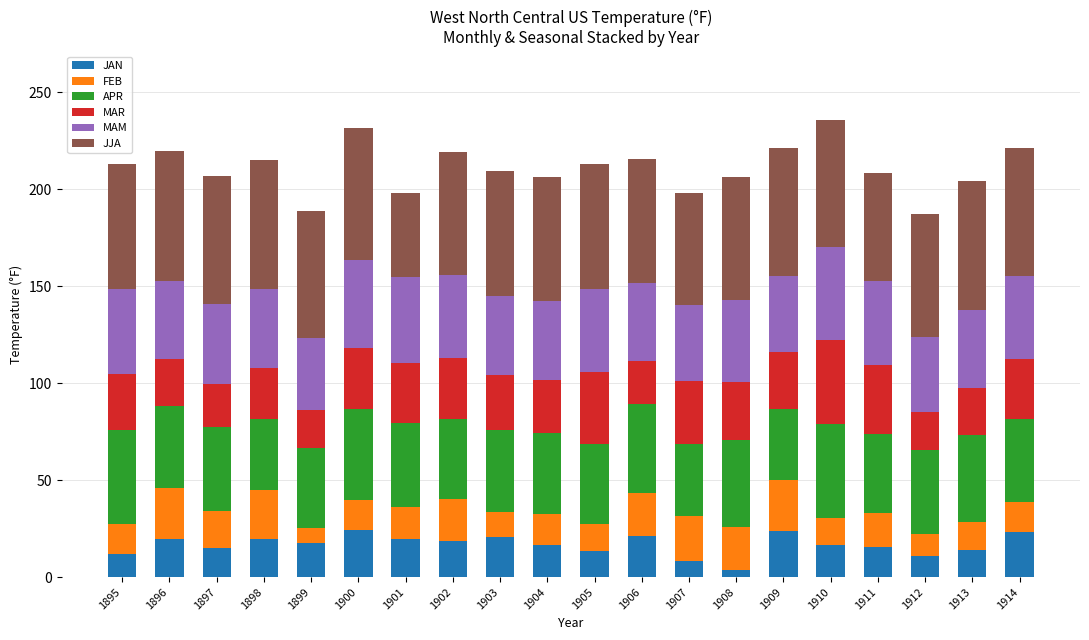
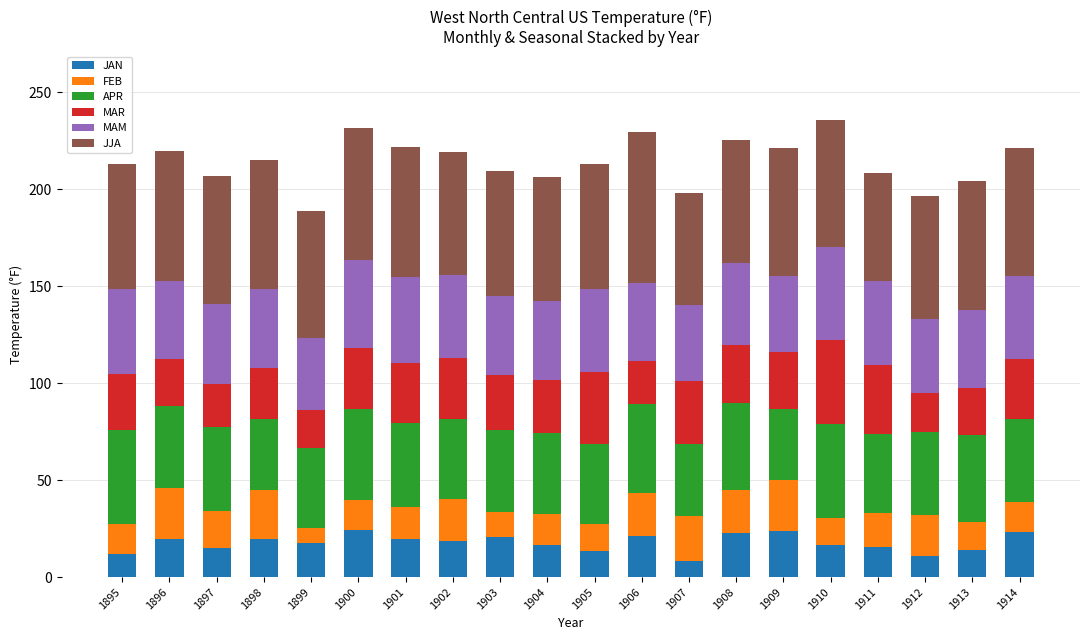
  {
    "JAN": {
      "1895": 12,
      "1896": 20,
      "1897": 15,
      "1898": 20,
      "1899": 17,
      "1900": 24,
      "1901": 20,
      "1902": 19,
      "1903": 21,
      "1904": 17,
      "1905": 14,
      "1906": 21,
      "1907": 8,
-     "1908": 4,
+     "1908": 23,
      "1909": 24,
      "1910": 17,
      "1911": 16,
      "1912": 11,
      "1913": 14,
      "1914": 24
    },
    "FEB": {
      "1895": 16,
      "1896": 26,
      "1897": 19,
      "1898": 25,
      "1899": 8,
      "1900": 16,
      "1901": 17,
      "1902": 21,
      "1903": 13,
      "1904": 16,
      "1905": 14,
      "1906": 22,
      "1907": 23,
      "1908": 22,
      "1909": 26,
      "1910": 14,
      "1911": 17,
-     "1912": 12,
+     "1912": 21,
      "1913": 14,
      "1914": 15
    },
    "APR": {
      "1895": 48,
      "1896": 42,
      "1897": 43,
      "1898": 37,
      "1899": 41,
      "1900": 47,
      "1901": 44,
      "1902": 42,
      "1903": 42,
      "1904": 42,
      "1905": 42,
      "1906": 46,
      "1907": 37,
      "1908": 45,
      "1909": 37,
      "1910": 49,
      "1911": 41,
      "1912": 43,
      "1913": 45,
      "1914": 43
    },
    "MAR": {
      "1895": 29,
      "1896": 25,
      "1897": 22,
      "1898": 26,
      "1899": 20,
      "1900": 31,
      "1901": 31,
      "1902": 31,
      "1903": 28,
      "1904": 27,
      "1905": 37,
      "1906": 22,
      "1907": 33,
      "1908": 30,
      "1909": 30,
      "1910": 43,
      "1911": 36,
      "1912": 20,
      "1913": 24,
      "1914": 31
    },
    "MAM": {
      "1895": 44,
      "1896": 40,
      "1897": 41,
      "1898": 41,
      "1899": 37,
      "1900": 45,
      "1901": 44,
      "1902": 43,
      "1903": 41,
      "1904": 41,
      "1905": 43,
      "1906": 40,
      "1907": 39,
      "1908": 42,
      "1909": 39,
      "1910": 48,
      "1911": 43,
      "1912": 38,
      "1913": 40,
      "1914": 43
    },
    "JJA": {
      "1895": 65,
      "1896": 67,
      "1897": 66,
      "1898": 67,
      "1899": 65,
      "1900": 68,
-     "1901": 44,
+     "1901": 67,
      "1902": 64,
      "1903": 65,
      "1904": 64,
      "1905": 65,
-     "1906": 64,
+     "1906": 78,
      "1907": 58,
      "1908": 64,
      "1909": 66,
      "1910": 66,
      "1911": 56,
      "1912": 64,
      "1913": 66,
      "1914": 66
    }
  }
